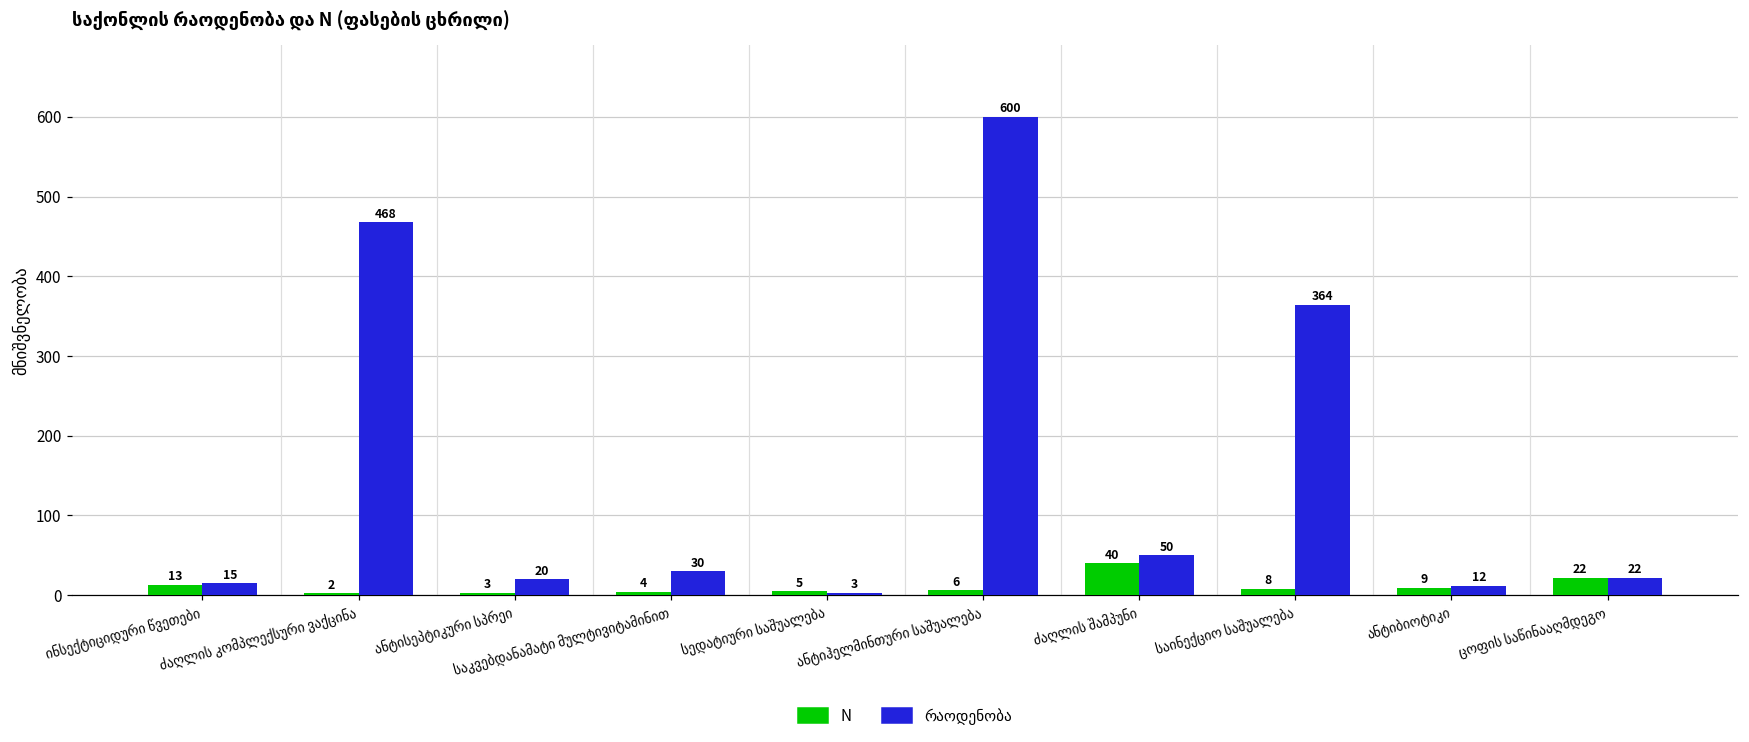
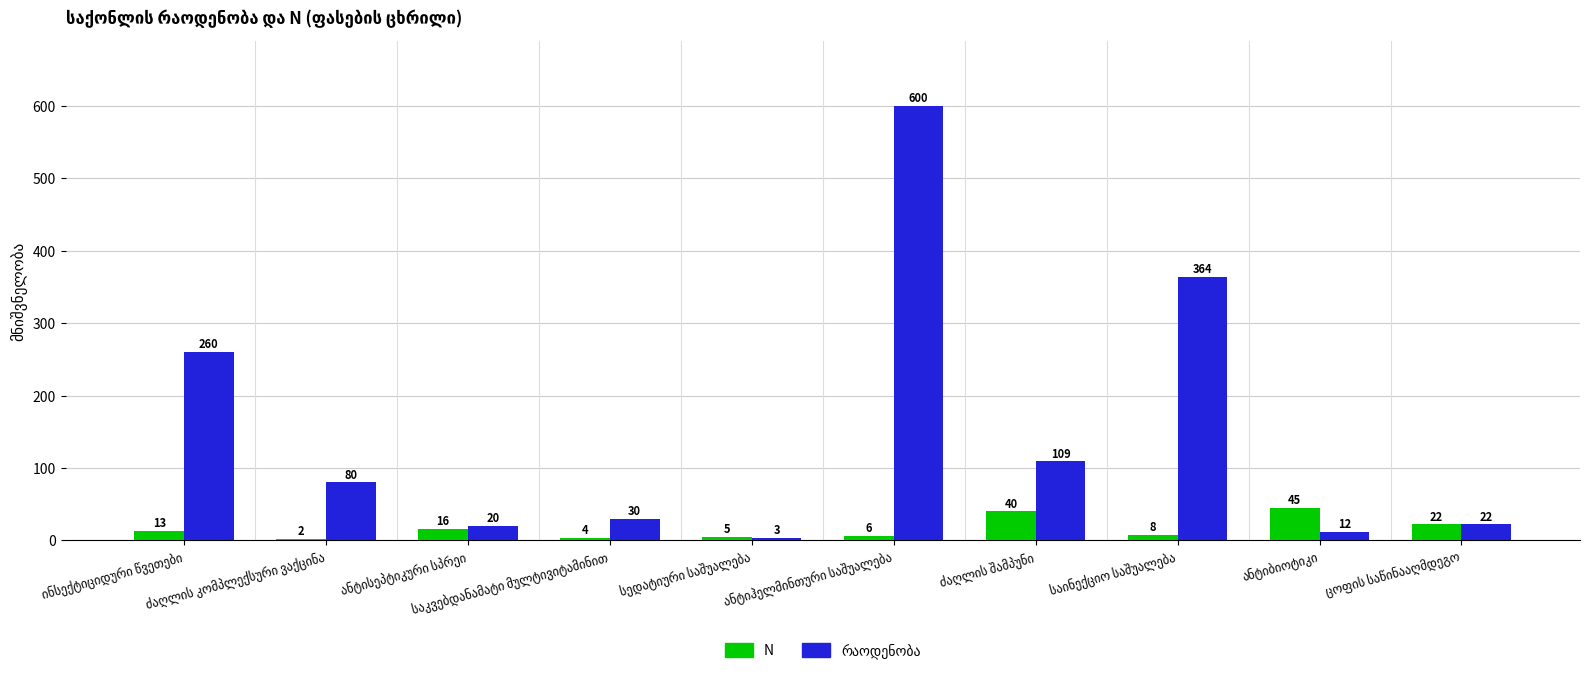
  {
    "N": {
      "ინსექტიციდური წვეთები": 13,
      "ძაღლის კომპლექსური ვაქცინა": 2,
-     "ანტისეპტიკური სპრეი": 3,
+     "ანტისეპტიკური სპრეი": 16,
      "საკვებდანამატი მულტივიტამინით": 4,
      "სედატიური საშუალება": 5,
      "ანტიჰელმინთური საშუალება": 6,
      "ძაღლის შამპუნი": 40,
      "საინექციო საშუალება": 8,
-     "ანტიბიოტიკი": 9,
+     "ანტიბიოტიკი": 45,
      "ცოფის საწინააღმდეგო": 22
    },
    "რაოდენობა": {
-     "ინსექტიციდური წვეთები": 15,
-     "ძაღლის კომპლექსური ვაქცინა": 468,
+     "ინსექტიციდური წვეთები": 260,
+     "ძაღლის კომპლექსური ვაქცინა": 80,
      "ანტისეპტიკური სპრეი": 20,
      "საკვებდანამატი მულტივიტამინით": 30,
      "სედატიური საშუალება": 3,
      "ანტიჰელმინთური საშუალება": 600,
-     "ძაღლის შამპუნი": 50,
+     "ძაღლის შამპუნი": 109,
      "საინექციო საშუალება": 364,
      "ანტიბიოტიკი": 12,
      "ცოფის საწინააღმდეგო": 22
    }
  }
